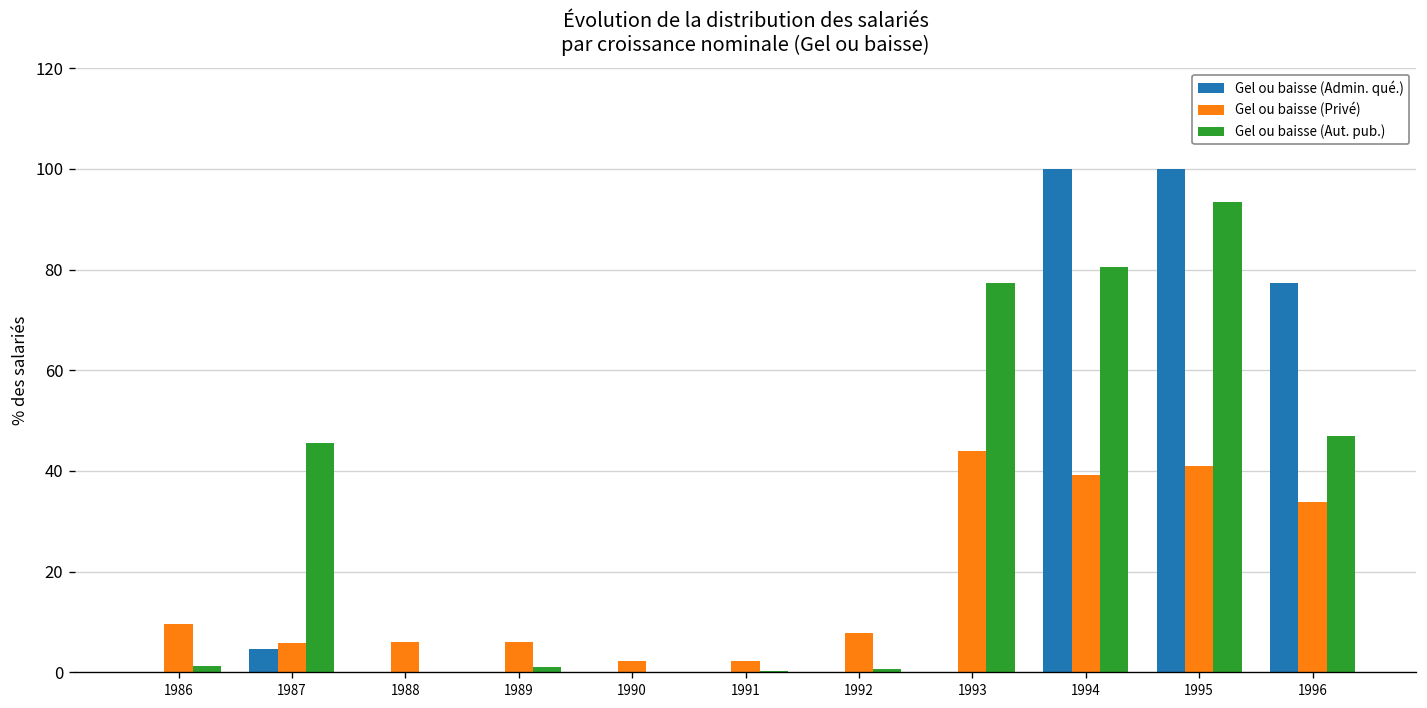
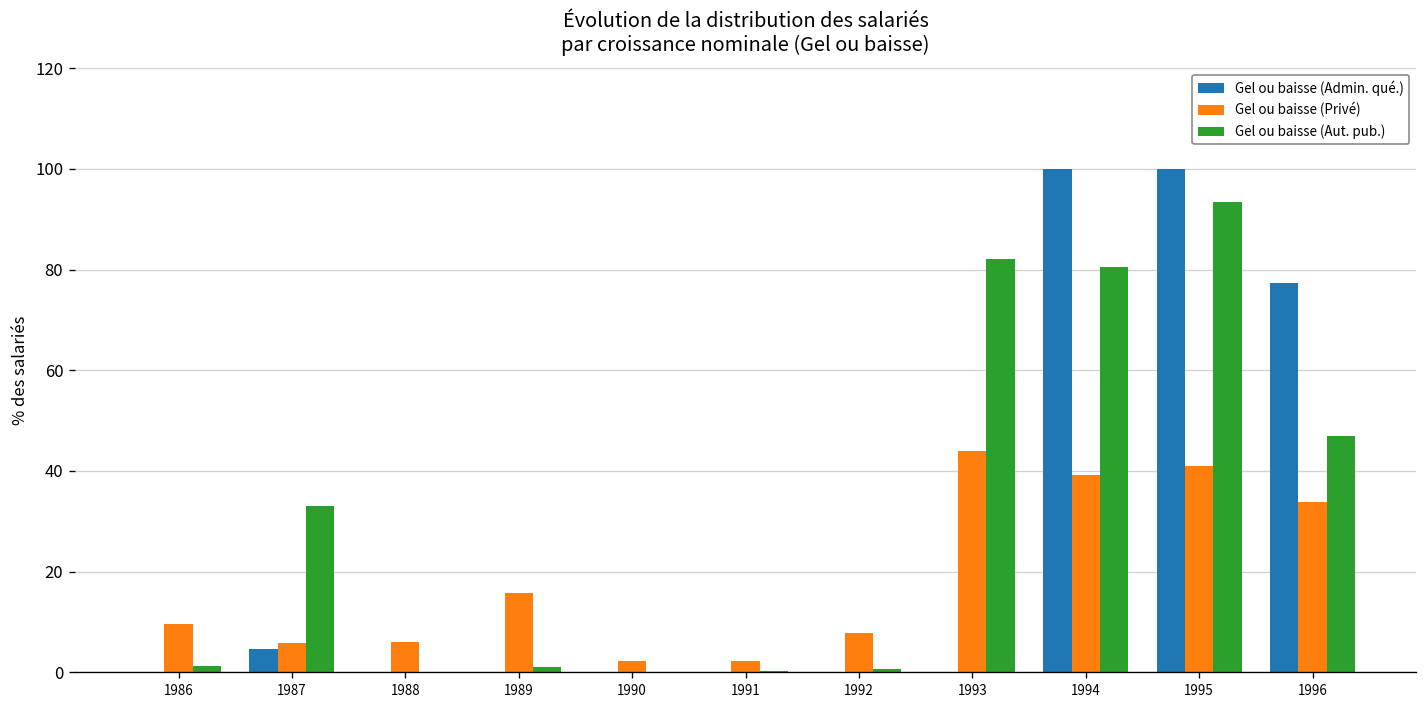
  {
    "Gel ou baisse (Admin. qué.)": {
      "1986": 0,
      "1987": 5,
      "1988": 0,
      "1989": 0,
      "1990": 0,
      "1991": 0,
      "1992": 0,
      "1993": 0,
      "1994": 100,
      "1995": 100,
      "1996": 77
    },
    "Gel ou baisse (Privé)": {
      "1986": 10,
      "1987": 6,
      "1988": 6,
-     "1989": 6,
+     "1989": 16,
      "1990": 2,
      "1991": 2,
      "1992": 8,
      "1993": 44,
      "1994": 39,
      "1995": 41,
      "1996": 34
    },
    "Gel ou baisse (Aut. pub.)": {
      "1986": 1,
-     "1987": 46,
+     "1987": 33,
      "1988": 0,
      "1989": 1,
      "1990": 0,
      "1992": 1,
-     "1993": 77,
+     "1993": 82,
      "1994": 81,
      "1995": 94,
      "1996": 47
    }
  }
